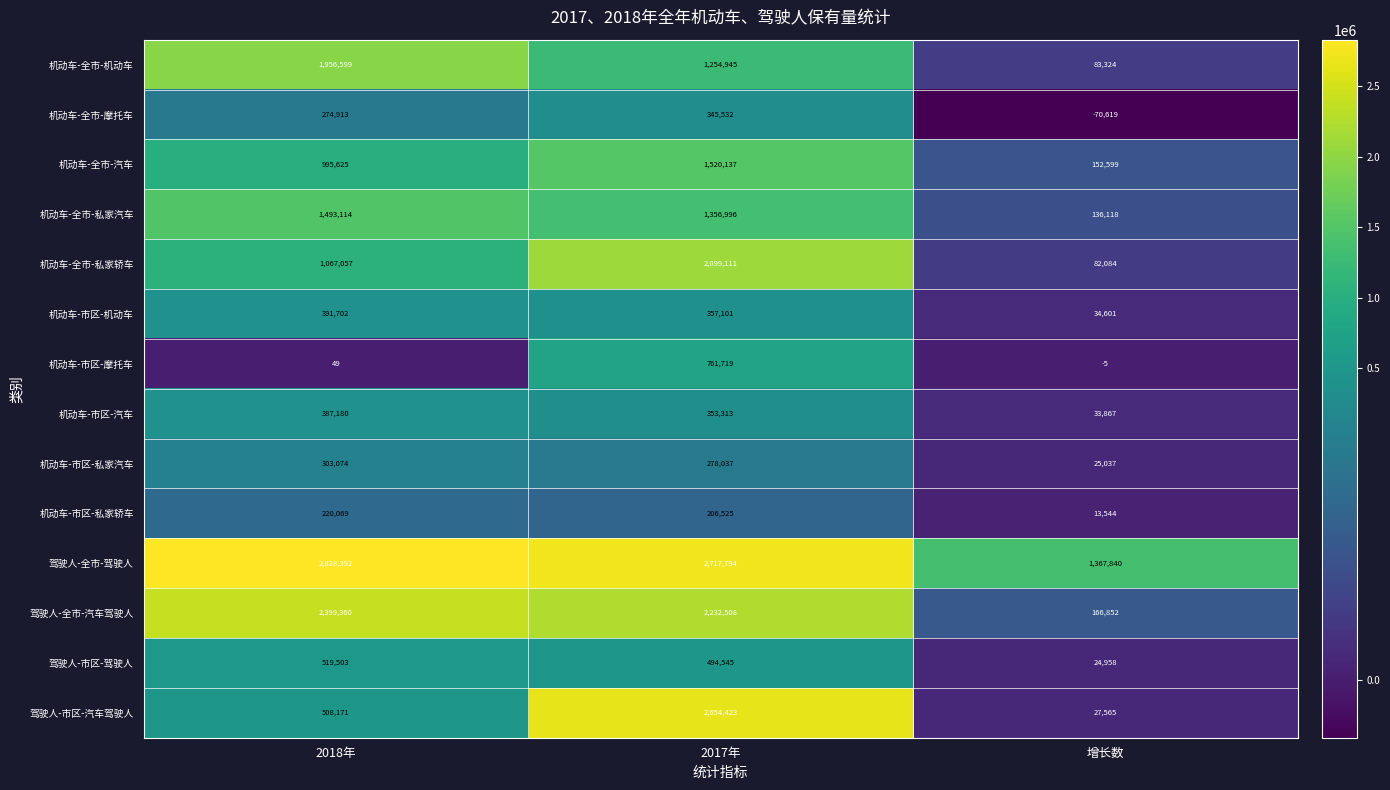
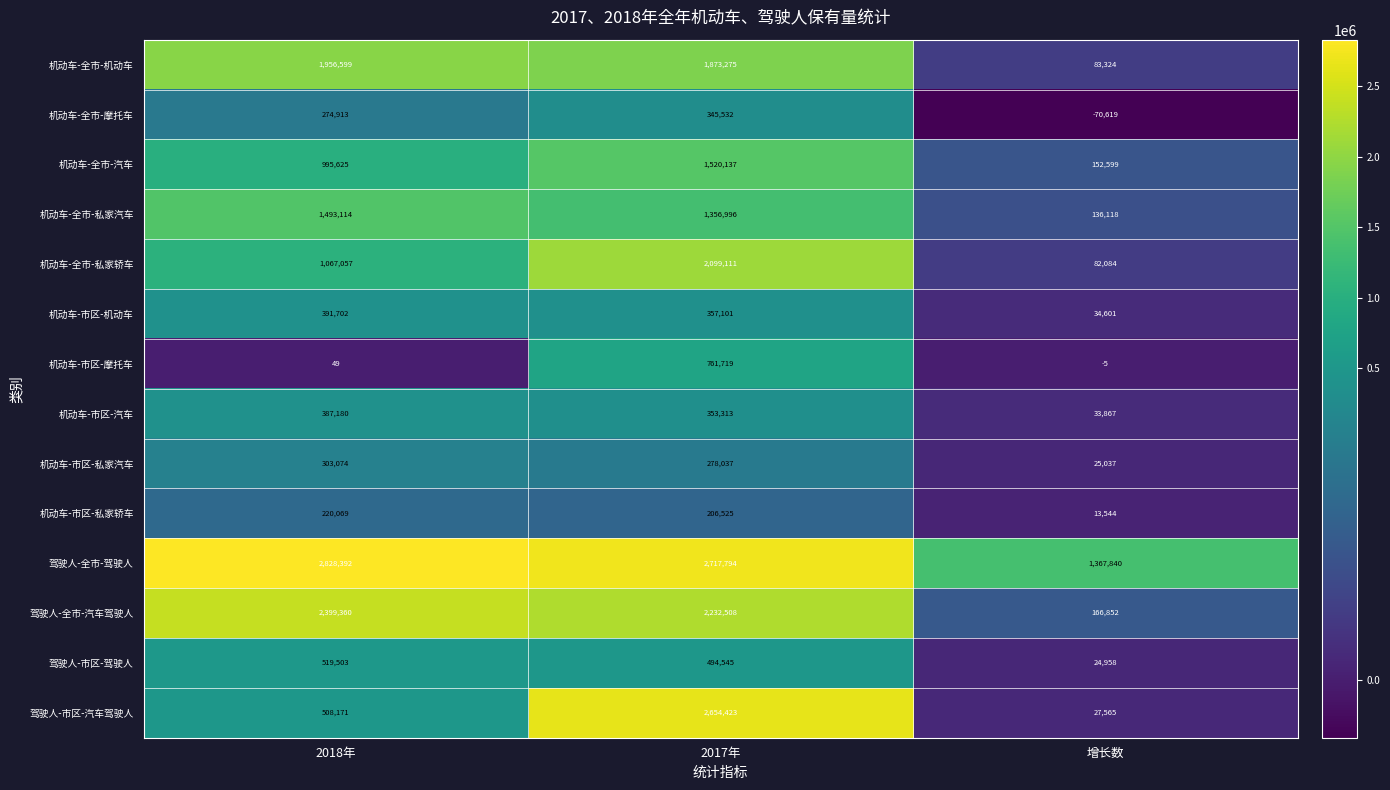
  {
    "机动车-全市-机动车": {
      "2018年": "1,956,599",
-     "2017年": "1,254,945",
+     "2017年": "1,873,275",
      "增长数": "83,324"
    },
    "机动车-全市-摩托车": {
      "2018年": "274,913",
      "2017年": "345,532",
      "增长数": "-70,619"
    },
    "机动车-全市-汽车": {
      "2018年": "995,625",
      "2017年": "1,520,137",
      "增长数": "152,599"
    },
    "机动车-全市-私家汽车": {
      "2018年": "1,493,114",
      "2017年": "1,356,996",
      "增长数": "136,118"
    },
    "机动车-全市-私家轿车": {
      "2018年": "1,067,057",
      "2017年": "2,099,111",
      "增长数": "82,084"
    },
    "机动车-市区-机动车": {
      "2018年": "391,702",
      "2017年": "357,101",
      "增长数": "34,601"
    },
    "机动车-市区-摩托车": {
      "2018年": "49",
      "2017年": "761,719",
      "增长数": "-5"
    },
    "机动车-市区-汽车": {
      "2018年": "387,180",
      "2017年": "353,313",
      "增长数": "33,867"
    },
    "机动车-市区-私家汽车": {
      "2018年": "303,074",
      "2017年": "278,037",
      "增长数": "25,037"
    },
    "机动车-市区-私家轿车": {
      "2018年": "220,069",
      "2017年": "206,525",
      "增长数": "13,544"
    },
    "驾驶人-全市-驾驶人": {
      "2018年": "2,828,392",
      "2017年": "2,717,794",
      "增长数": "1,367,840"
    },
    "驾驶人-全市-汽车驾驶人": {
      "2018年": "2,399,360",
      "2017年": "2,232,508",
      "增长数": "166,852"
    },
    "驾驶人-市区-驾驶人": {
      "2018年": "519,503",
      "2017年": "494,545",
      "增长数": "24,958"
    },
    "驾驶人-市区-汽车驾驶人": {
      "2018年": "508,171",
      "2017年": "2,654,423",
      "增长数": "27,565"
    }
  }
